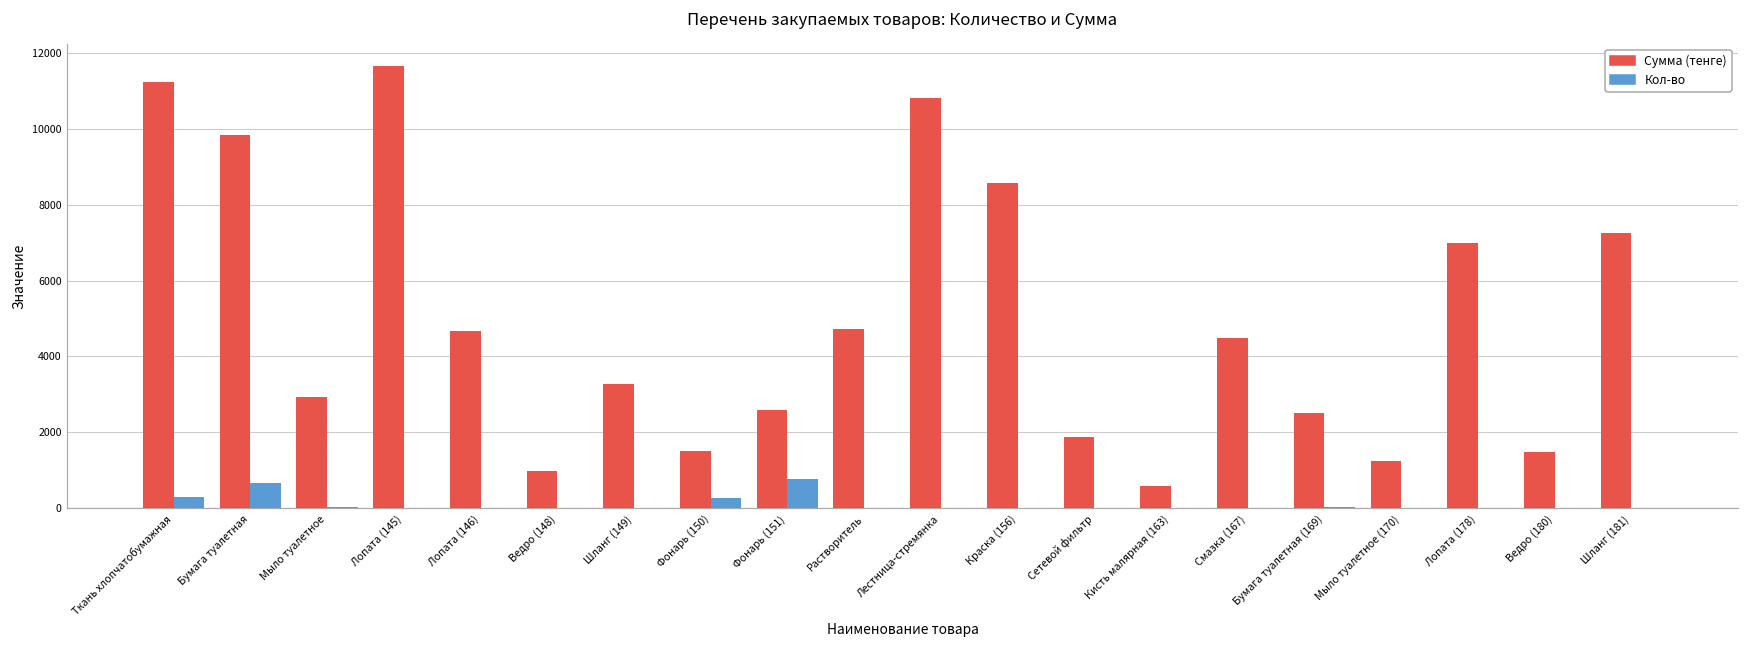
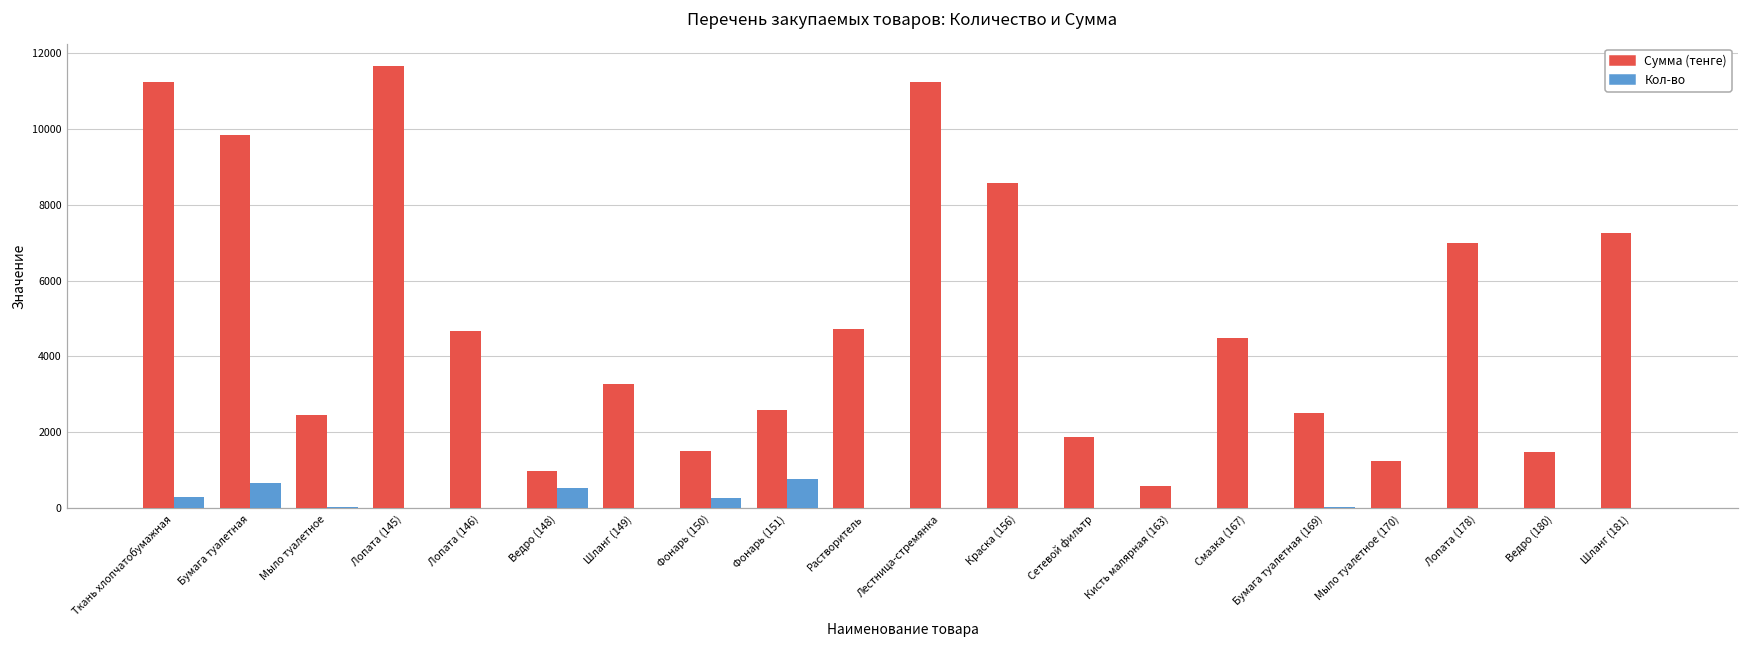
  {
    "Сумма (тенге)": {
      "Ткань хлопчатобумажная": 11200,
      "Бумага туалетная": 9800,
-     "Мыло туалетное": 2900,
+     "Мыло туалетное": 2500,
      "Лопата (145)": 11700,
      "Лопата (146)": 4700,
      "Ведро (148)": 1000,
      "Шланг (149)": 3300,
      "Фонарь (150)": 1500,
      "Фонарь (151)": 2600,
      "Растворитель": 4700,
-     "Лестница-стремянка": 10800,
+     "Лестница-стремянка": 11200,
      "Краска (156)": 8600,
      "Сетевой фильтр": 1900,
      "Кисть малярная (163)": 600,
      "Смазка (167)": 4500,
      "Бумага туалетная (169)": 2500,
      "Мыло туалетное (170)": 1300,
      "Лопата (178)": 7000,
      "Ведро (180)": 1500,
      "Шланг (181)": 7300
    },
    "Кол-во": {
      "Ткань хлопчатобумажная": 300,
      "Бумага туалетная": 700,
-     "Ведро (148)": 0,
+     "Ведро (148)": 500,
      "Фонарь (150)": 300,
      "Фонарь (151)": 800
    }
  }
